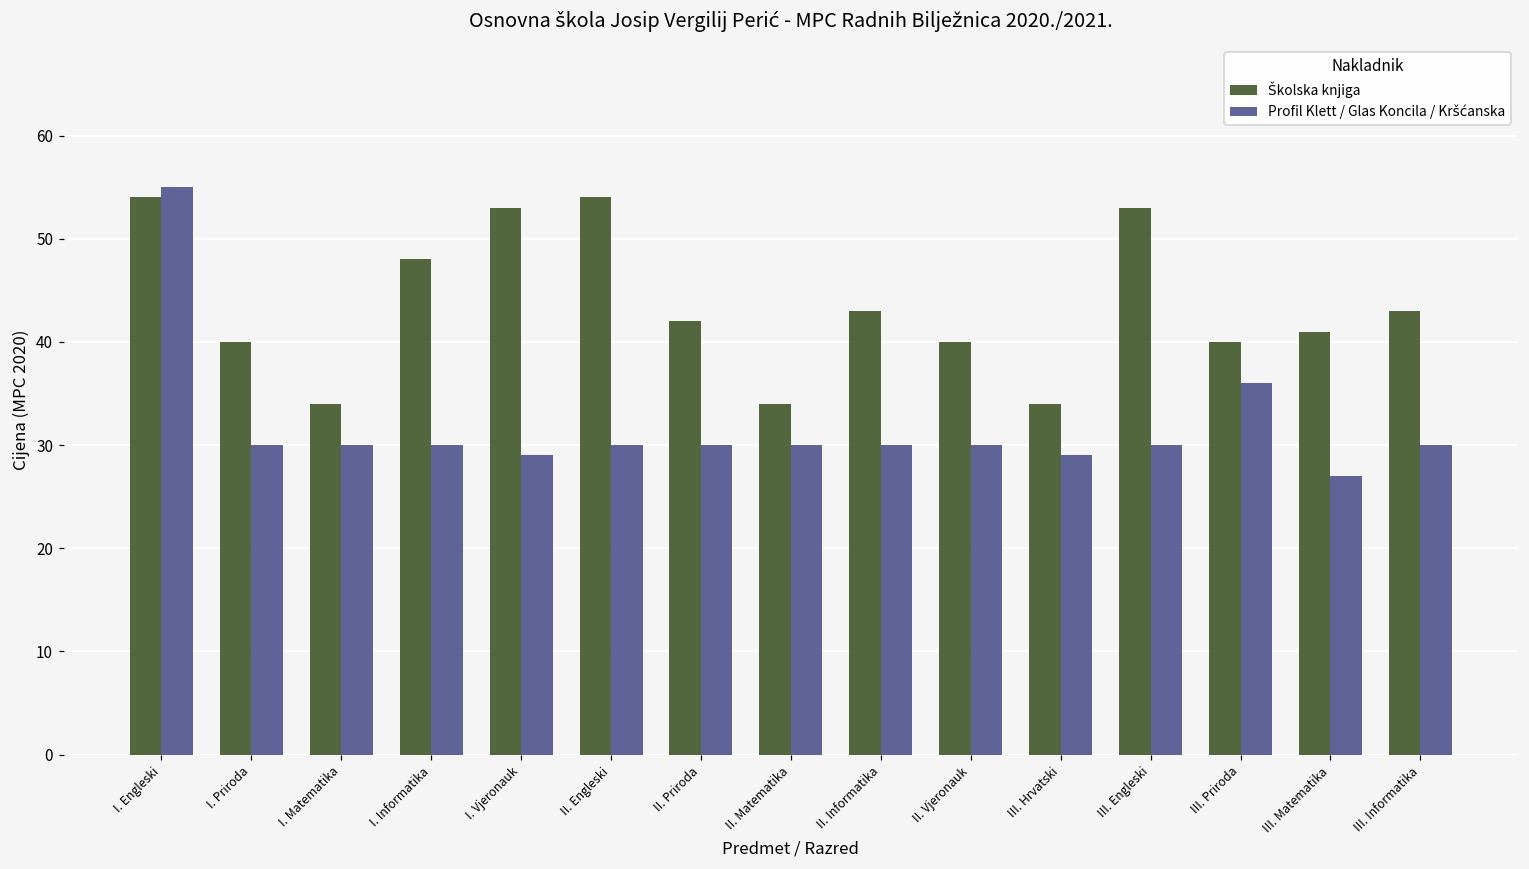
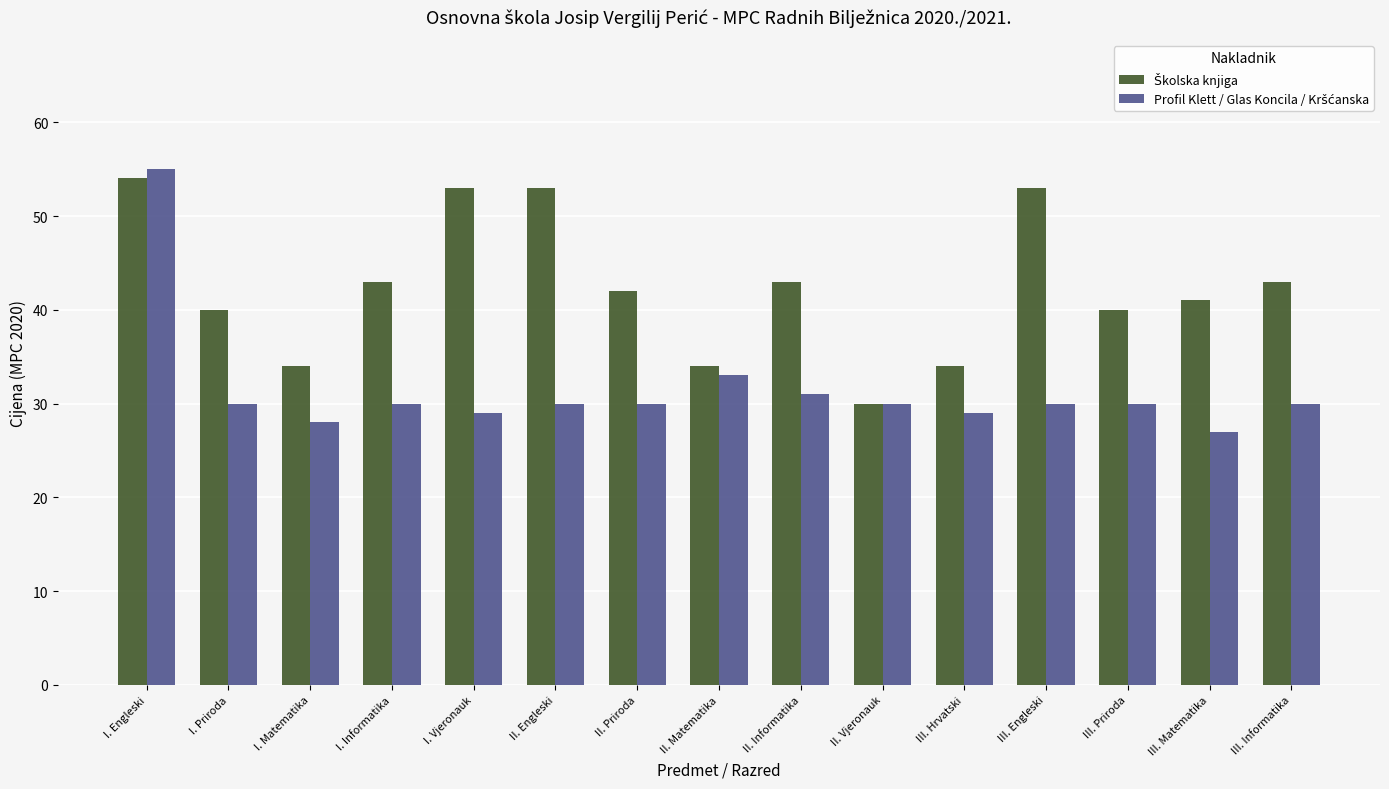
  {
    "Školska knjiga": {
      "I. Engleski": 54,
      "I. Priroda": 40,
      "I. Matematika": 34,
-     "I. Informatika": 48,
+     "I. Informatika": 43,
      "I. Vjeronauk": 53,
-     "II. Engleski": 54,
+     "II. Engleski": 53,
      "II. Priroda": 42,
      "II. Matematika": 34,
      "II. Informatika": 43,
-     "II. Vjeronauk": 40,
+     "II. Vjeronauk": 30,
      "III. Hrvatski": 34,
      "III. Engleski": 53,
      "III. Priroda": 40,
      "III. Matematika": 41,
      "III. Informatika": 43
    },
    "Profil Klett / Glas Koncila / Kršćanska": {
      "I. Engleski": 55,
      "I. Priroda": 30,
-     "I. Matematika": 30,
+     "I. Matematika": 28,
      "I. Informatika": 30,
      "I. Vjeronauk": 29,
      "II. Engleski": 30,
      "II. Priroda": 30,
-     "II. Matematika": 30,
-     "II. Informatika": 30,
+     "II. Matematika": 33,
+     "II. Informatika": 31,
      "II. Vjeronauk": 30,
      "III. Hrvatski": 29,
      "III. Engleski": 30,
-     "III. Priroda": 36,
+     "III. Priroda": 30,
      "III. Matematika": 27,
      "III. Informatika": 30
    }
  }
